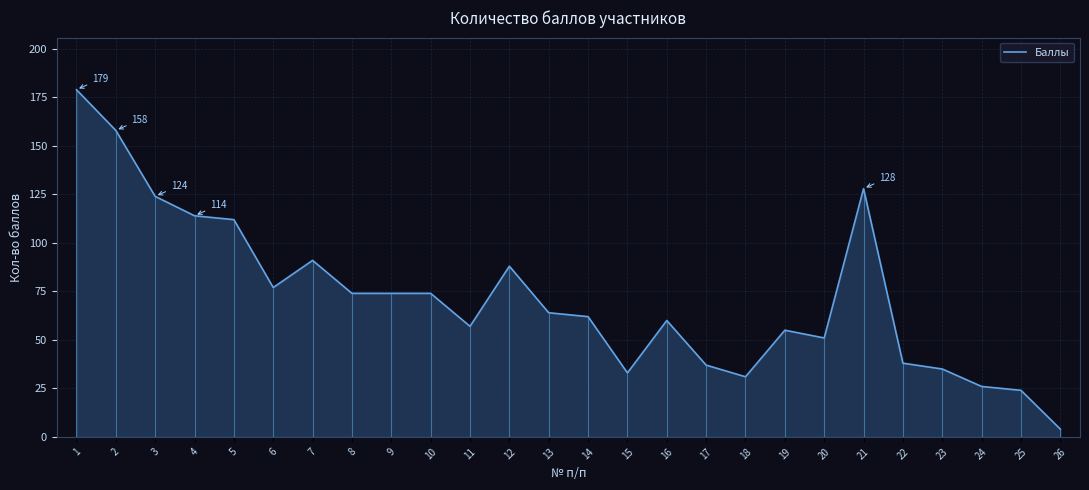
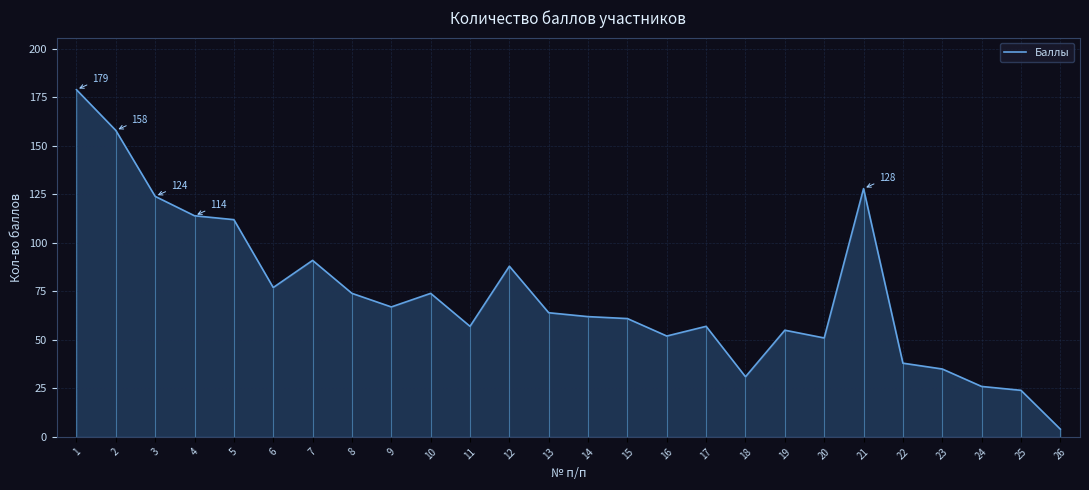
  {
    "5": 112,
    "6": 77,
    "7": 91,
    "8": 74,
-   "9": 74,
+   "9": 67,
    "10": 74,
    "11": 57,
    "12": 88,
    "13": 64,
    "14": 62,
-   "15": 33,
-   "16": 60,
-   "17": 37,
+   "15": 61,
+   "16": 52,
+   "17": 57,
    "18": 31,
    "19": 55,
    "20": 51,
    "22": 38,
    "23": 35,
    "24": 26,
    "25": 24,
    "26": 4
  }
